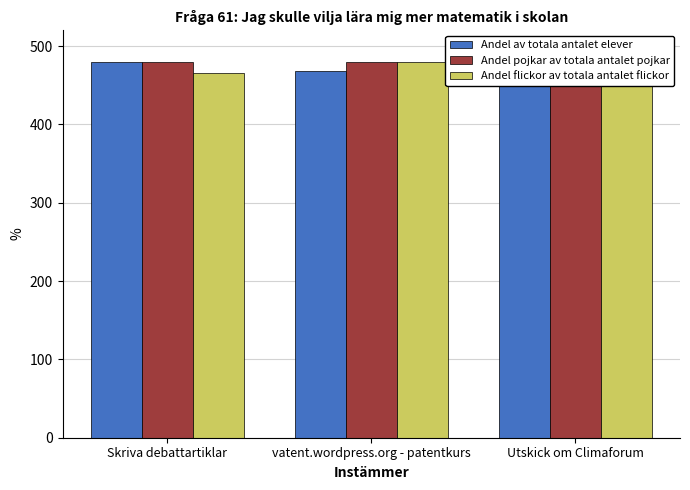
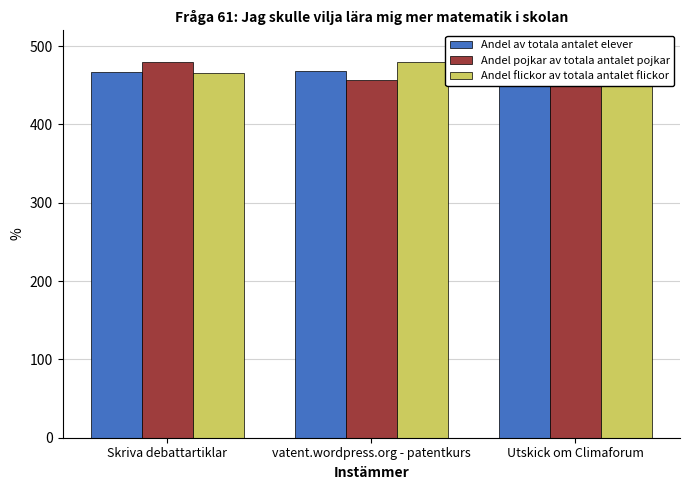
  {
    "Andel av totala antalet elever": {
-     "Skriva debattartiklar": 480,
+     "Skriva debattartiklar": 470,
      "vatent.wordpress.org - patentkurs": 470
    },
    "Andel pojkar av totala antalet pojkar": {
      "Skriva debattartiklar": 480,
-     "vatent.wordpress.org - patentkurs": 480
+     "vatent.wordpress.org - patentkurs": 460
    },
    "Andel flickor av totala antalet flickor": {
      "Skriva debattartiklar": 470,
      "vatent.wordpress.org - patentkurs": 480
    }
  }
